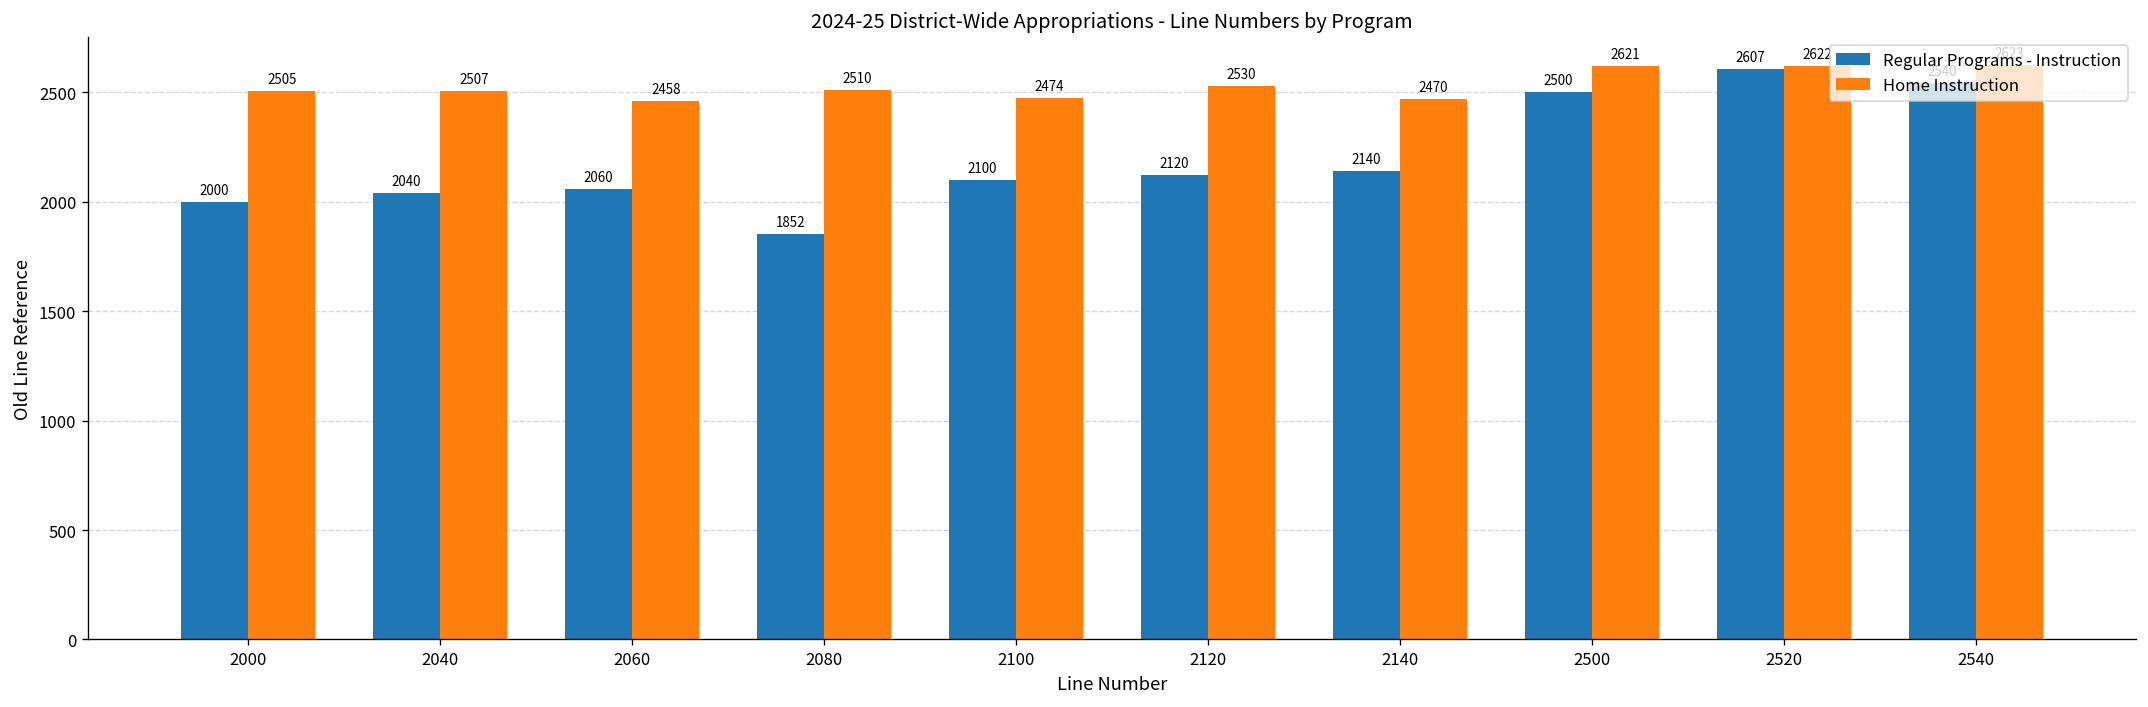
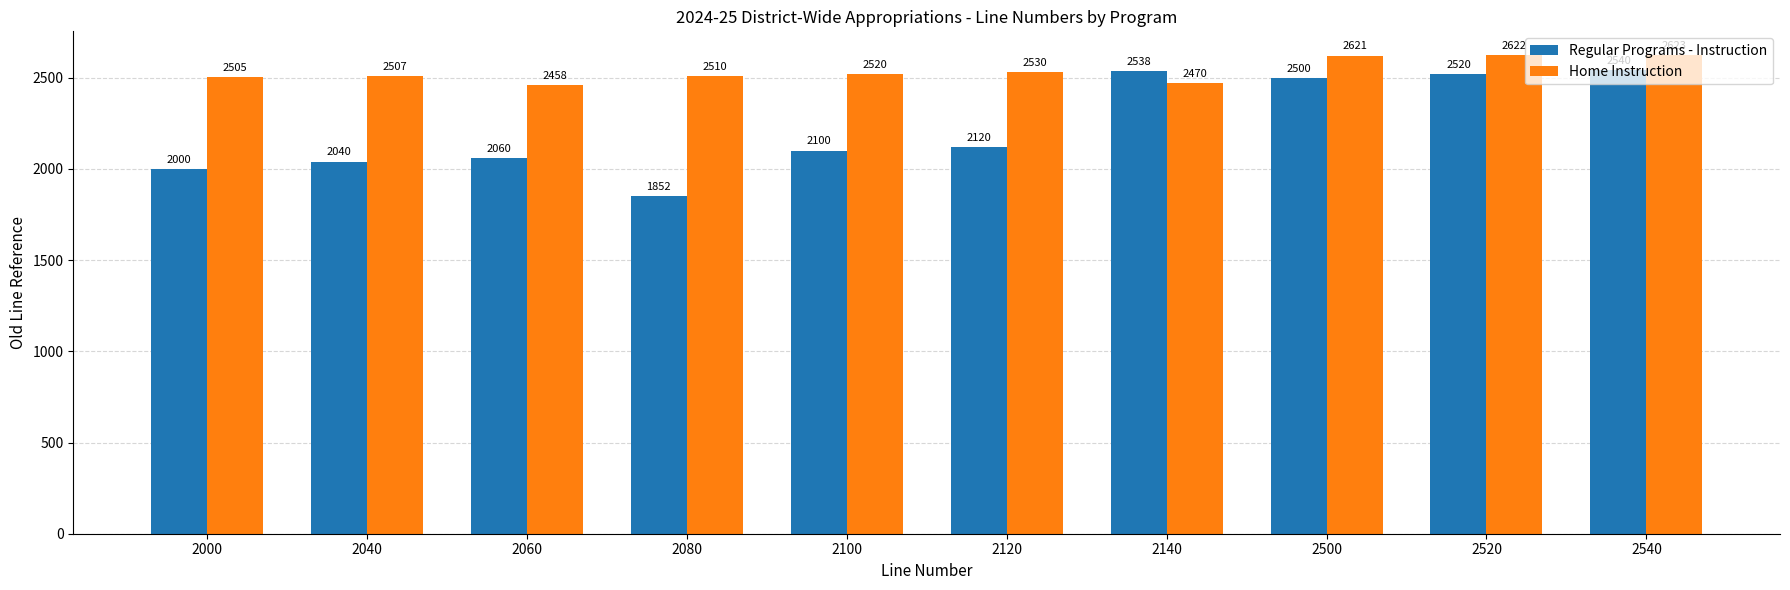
  {
    "Regular Programs - Instruction": {
      "2000": 2000,
      "2040": 2040,
      "2060": 2060,
      "2080": 1852,
      "2100": 2100,
      "2120": 2120,
-     "2140": 2140,
+     "2140": 2538,
      "2500": 2500,
-     "2520": 2607
+     "2520": 2520
    },
    "Home Instruction": {
      "2000": 2505,
      "2040": 2507,
      "2060": 2458,
      "2080": 2510,
-     "2100": 2474,
+     "2100": 2520,
      "2120": 2530,
      "2140": 2470,
      "2500": 2621
    }
  }
